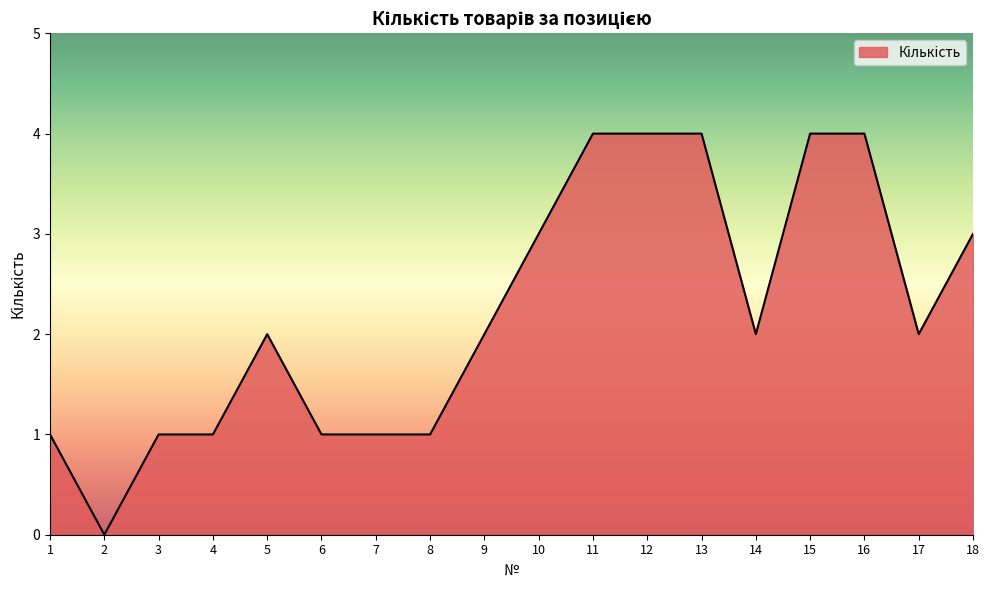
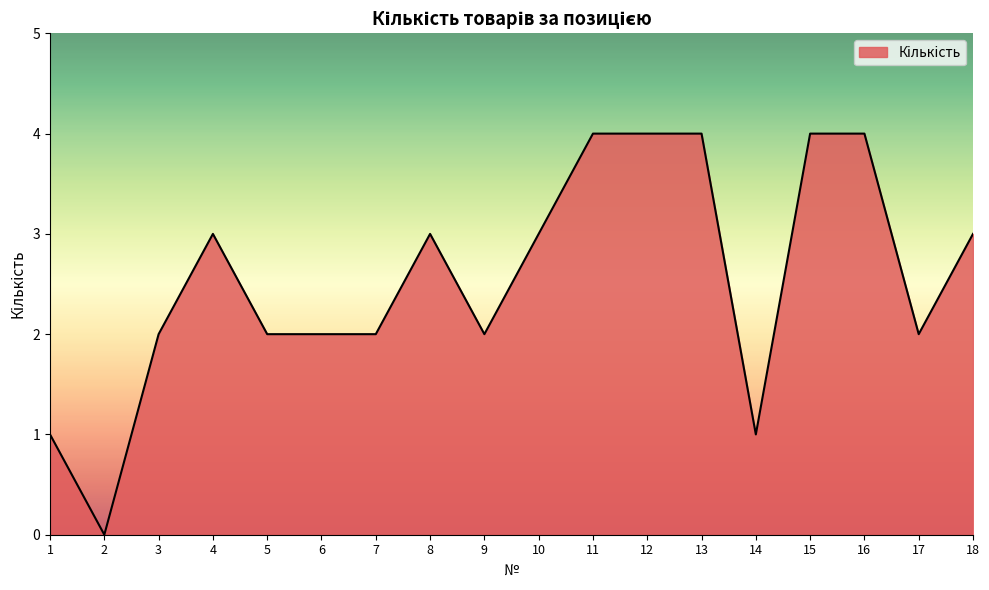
  {
    "1": 1,
    "2": 0,
-   "3": 1,
-   "4": 1,
+   "3": 2,
+   "4": 3,
    "5": 2,
-   "6": 1,
-   "7": 1,
-   "8": 1,
+   "6": 2,
+   "7": 2,
+   "8": 3,
    "9": 2,
    "10": 3,
    "11": 4,
    "12": 4,
    "13": 4,
-   "14": 2,
+   "14": 1,
    "15": 4,
    "16": 4,
    "17": 2,
    "18": 3
  }
